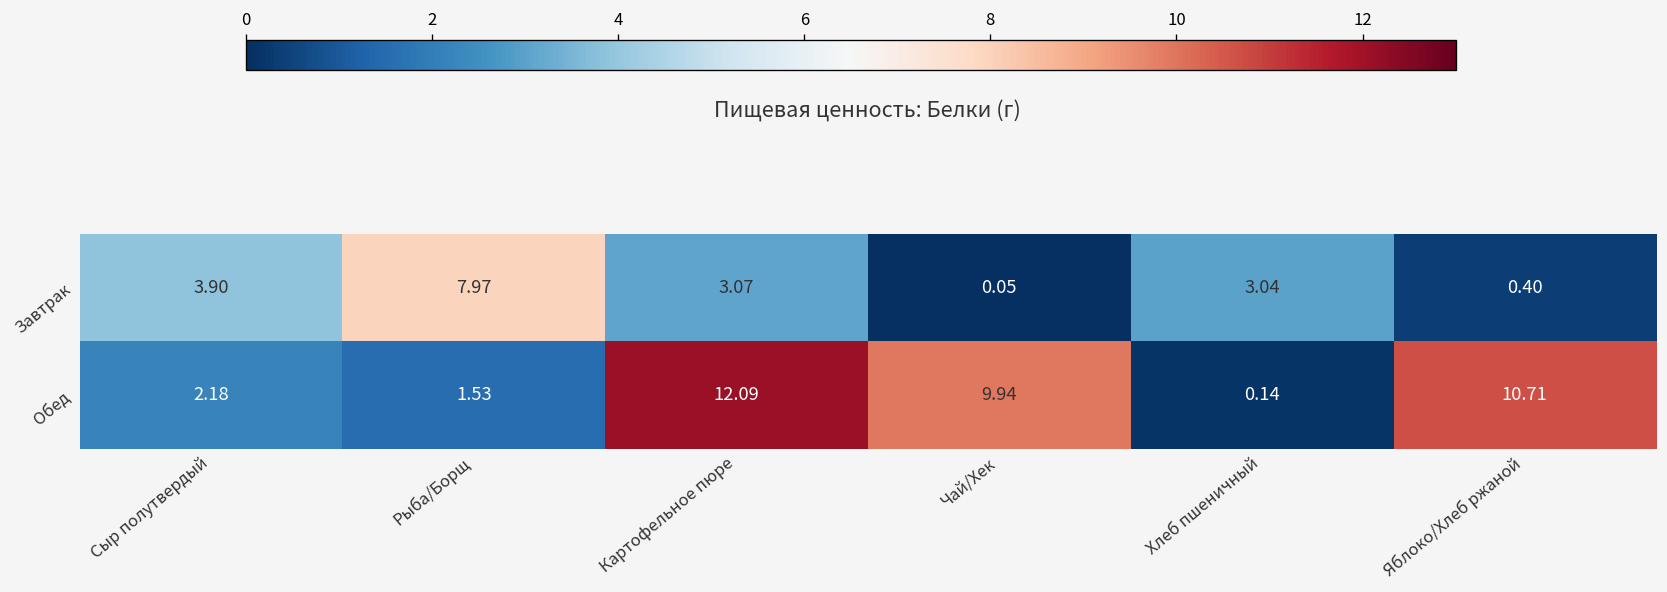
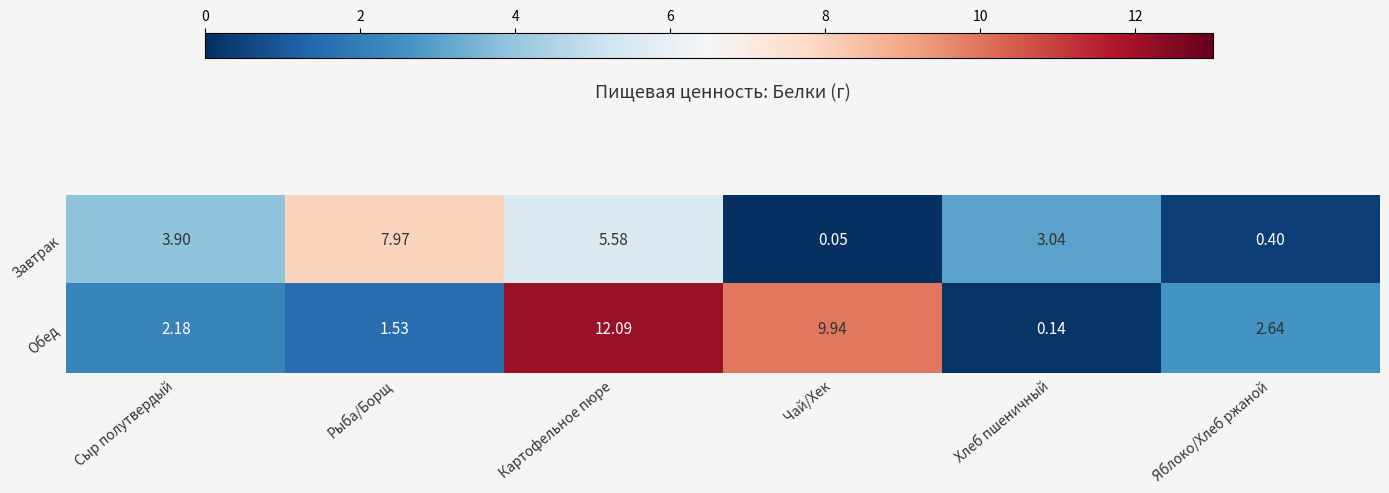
  {
    "Завтрак": {
      "Сыр полутвердый": 3.90,
      "Рыба/Борщ": 7.97,
-     "Картофельное пюре": 3.07,
+     "Картофельное пюре": 5.58,
      "Чай/Хек": 0.05,
      "Хлеб пшеничный": 3.04,
      "Яблоко/Хлеб ржаной": 0.40
    },
    "Обед": {
      "Сыр полутвердый": 2.18,
      "Рыба/Борщ": 1.53,
      "Картофельное пюре": 12.09,
      "Чай/Хек": 9.94,
      "Хлеб пшеничный": 0.14,
-     "Яблоко/Хлеб ржаной": 10.71
+     "Яблоко/Хлеб ржаной": 2.64
    }
  }
